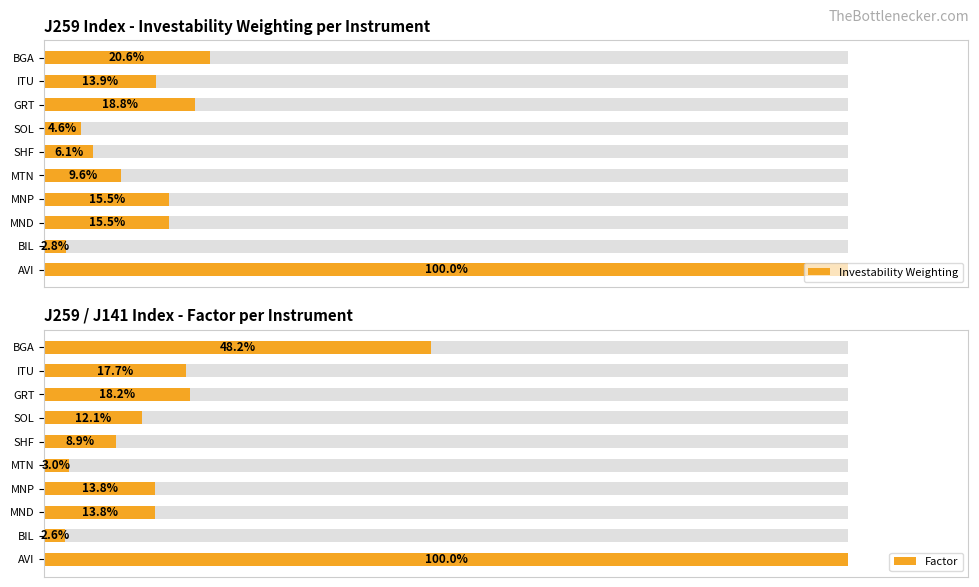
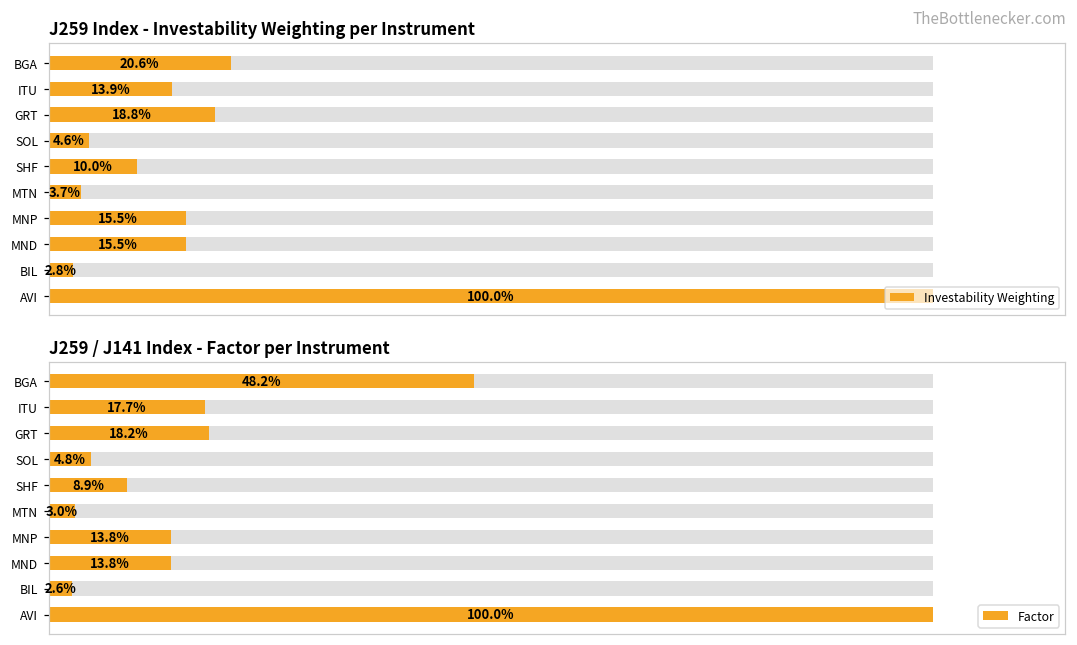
  {
    "J259 Index - Investability Weighting per Instrument": {
      "Investability Weighting": {
-       "SHF": "6.1%",
-       "MTN": "9.6%"
+       "SHF": "10.0%",
+       "MTN": "3.7%"
      }
    },
    "J259 / J141 Index - Factor per Instrument": {
      "Factor": {
-       "SOL": "12.1%",
+       "SOL": "4.8%",
        "AVI": "100.0%"
      }
    }
  }
